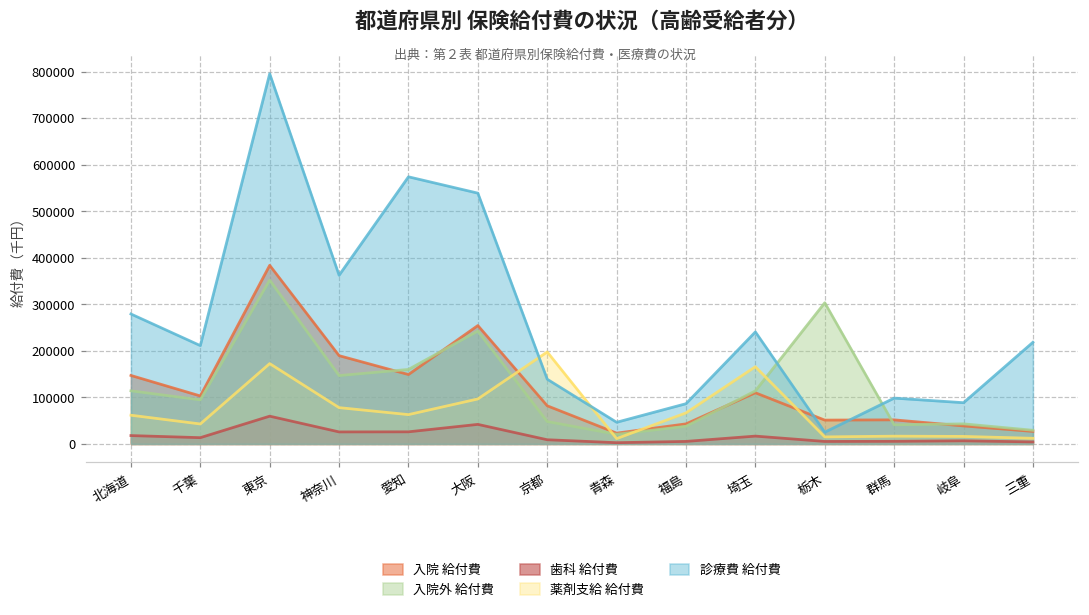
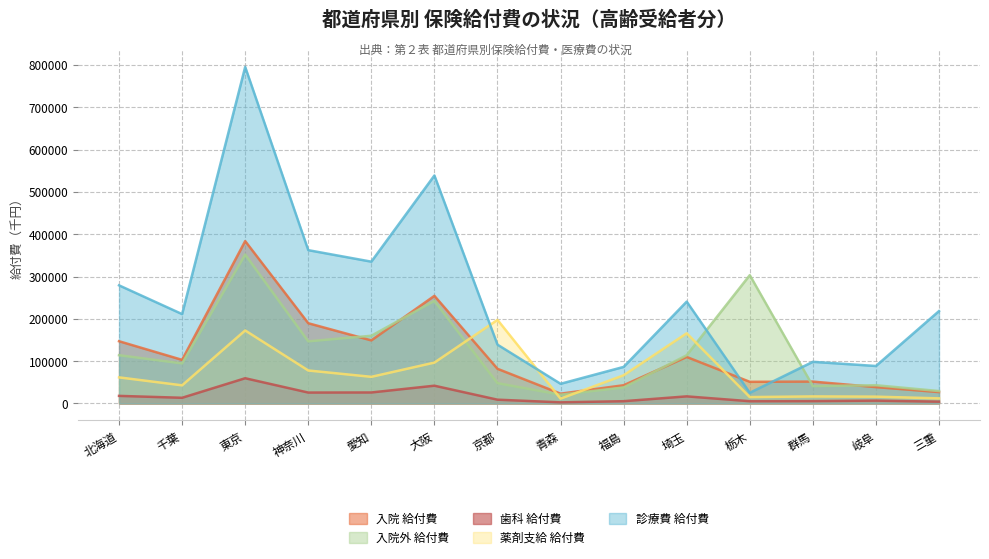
  {
    "入院外 給付費": {
      "北海道": 110000,
      "千葉": 90000,
      "東京": 350000,
      "神奈川": 150000,
      "愛知": 160000,
      "大阪": 240000,
      "京都": 50000,
      "栃木": 300000,
      "群馬": 40000
    },
    "薬剤支給 給付費": {
      "北海道": 60000,
      "千葉": 40000,
      "東京": 170000,
      "神奈川": 80000,
      "愛知": 60000,
      "大阪": 100000,
      "京都": 200000,
      "青森": 10000,
      "福島": 70000,
      "埼玉": 170000,
      "栃木": 20000,
      "群馬": 20000,
      "岐阜": 20000,
      "三重": 10000
    },
    "診療費 給付費": {
      "北海道": 280000,
      "千葉": 210000,
      "東京": 800000,
      "神奈川": 360000,
-     "愛知": 570000,
+     "愛知": 340000,
      "大阪": 540000,
      "京都": 140000,
      "青森": 50000,
      "福島": 90000,
      "埼玉": 240000,
      "栃木": 30000,
      "群馬": 100000,
      "岐阜": 90000,
      "三重": 220000
    }
  }
